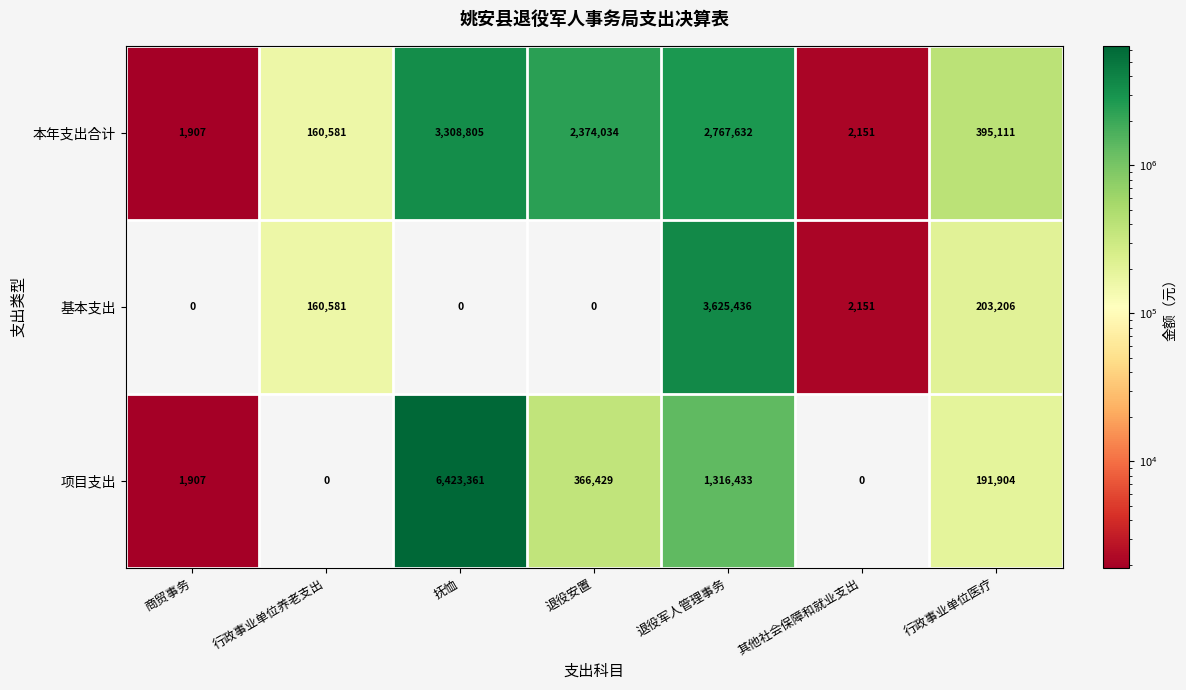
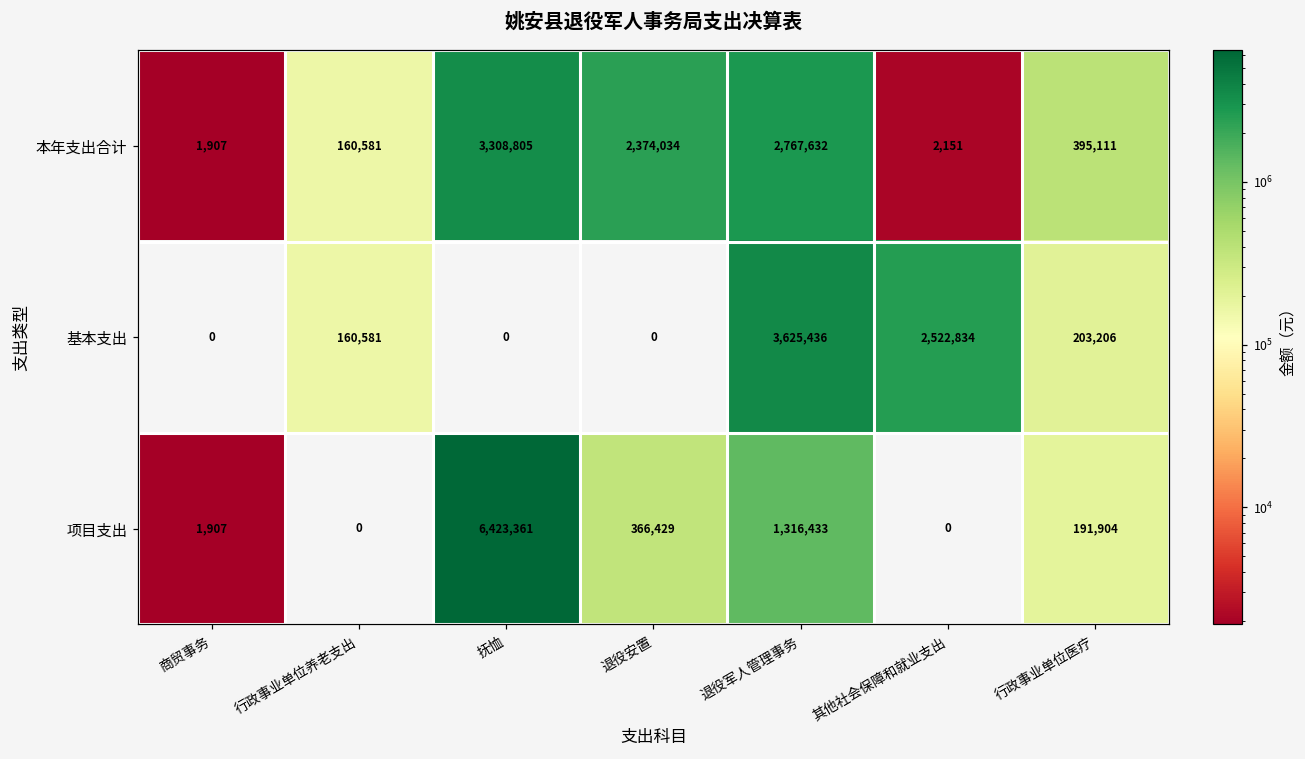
  {
    "本年支出合计": {
      "商贸事务": "1,907",
      "行政事业单位养老支出": "160,581",
      "抚恤": "3,308,805",
      "退役安置": "2,374,034",
      "退役军人管理事务": "2,767,632",
      "其他社会保障和就业支出": "2,151",
      "行政事业单位医疗": "395,111"
    },
    "基本支出": {
      "商贸事务": "0",
      "行政事业单位养老支出": "160,581",
      "抚恤": "0",
      "退役安置": "0",
      "退役军人管理事务": "3,625,436",
-     "其他社会保障和就业支出": "2,151",
+     "其他社会保障和就业支出": "2,522,834",
      "行政事业单位医疗": "203,206"
    },
    "项目支出": {
      "商贸事务": "1,907",
      "行政事业单位养老支出": "0",
      "抚恤": "6,423,361",
      "退役安置": "366,429",
      "退役军人管理事务": "1,316,433",
      "其他社会保障和就业支出": "0",
      "行政事业单位医疗": "191,904"
    }
  }
